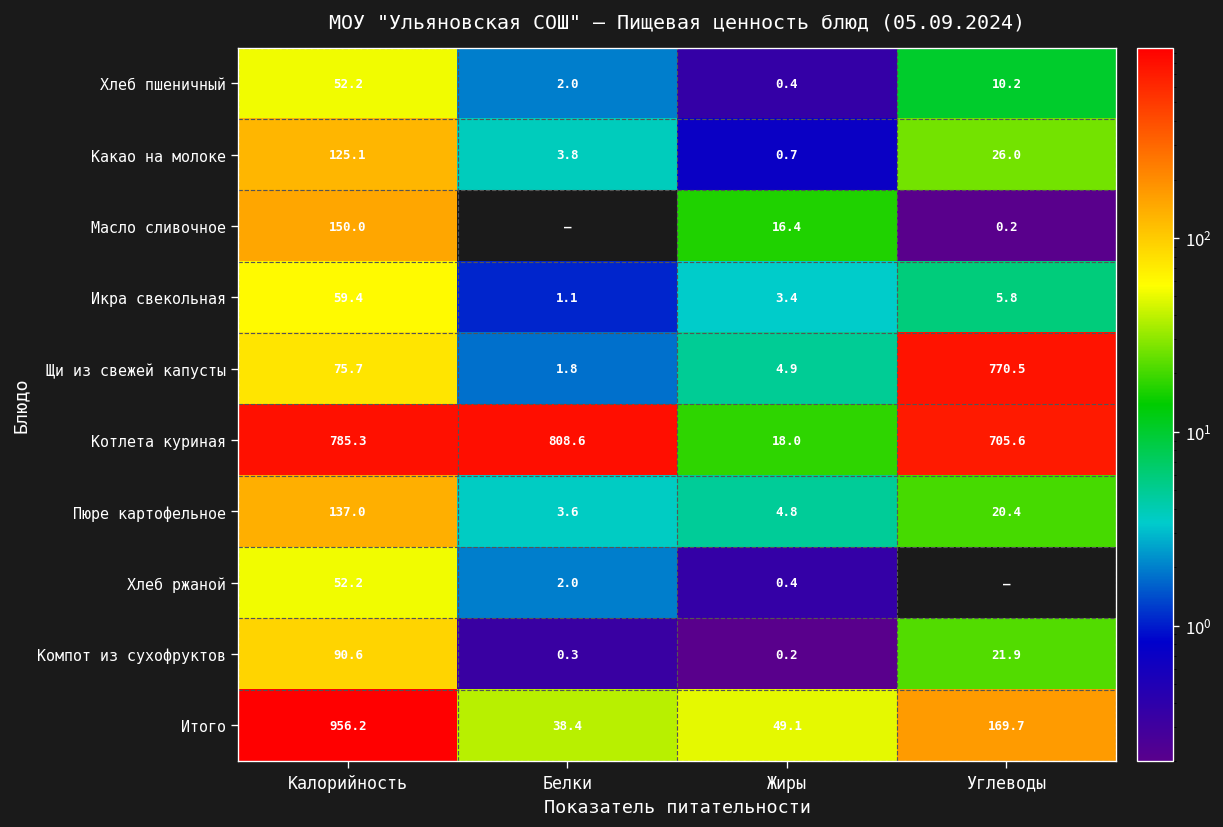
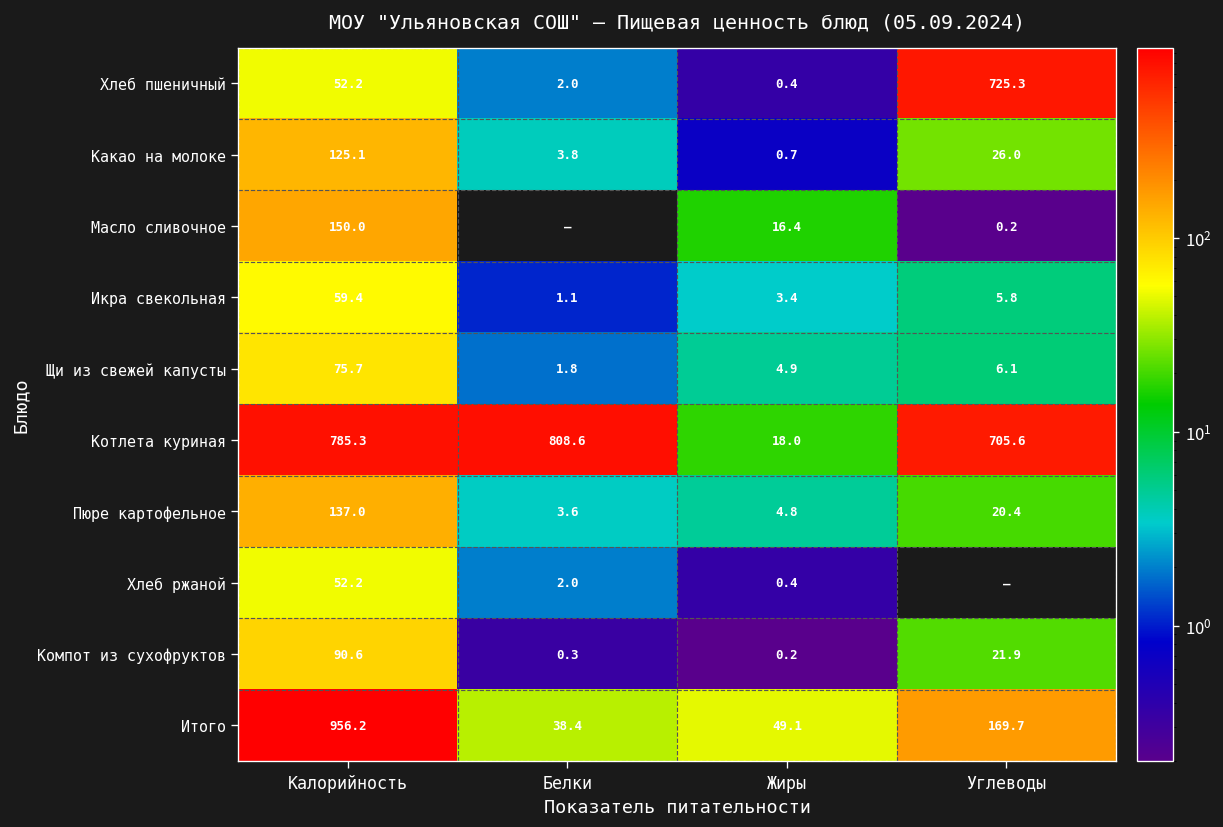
  {
    "Хлеб пшеничный": {
      "Калорийность": 52.2,
      "Белки": 2.0,
      "Жиры": 0.4,
-     "Углеводы": 10.2
+     "Углеводы": 725.3
    },
    "Какао на молоке": {
      "Калорийность": 125.1,
      "Белки": 3.8,
      "Жиры": 0.7,
      "Углеводы": 26.0
    },
    "Масло сливочное": {
      "Калорийность": 150.0,
      "Жиры": 16.4,
      "Углеводы": 0.2
    },
    "Икра свекольная": {
      "Калорийность": 59.4,
      "Белки": 1.1,
      "Жиры": 3.4,
      "Углеводы": 5.8
    },
    "Щи из свежей капусты": {
      "Калорийность": 75.7,
      "Белки": 1.8,
      "Жиры": 4.9,
-     "Углеводы": 770.5
+     "Углеводы": 6.1
    },
    "Котлета куриная": {
      "Калорийность": 785.3,
      "Белки": 808.6,
      "Жиры": 18.0,
      "Углеводы": 705.6
    },
    "Пюре картофельное": {
      "Калорийность": 137.0,
      "Белки": 3.6,
      "Жиры": 4.8,
      "Углеводы": 20.4
    },
    "Хлеб ржаной": {
      "Калорийность": 52.2,
      "Белки": 2.0,
      "Жиры": 0.4
    },
    "Компот из сухофруктов": {
      "Калорийность": 90.6,
      "Белки": 0.3,
      "Жиры": 0.2,
      "Углеводы": 21.9
    },
    "Итого": {
      "Калорийность": 956.2,
      "Белки": 38.4,
      "Жиры": 49.1,
      "Углеводы": 169.7
    }
  }
